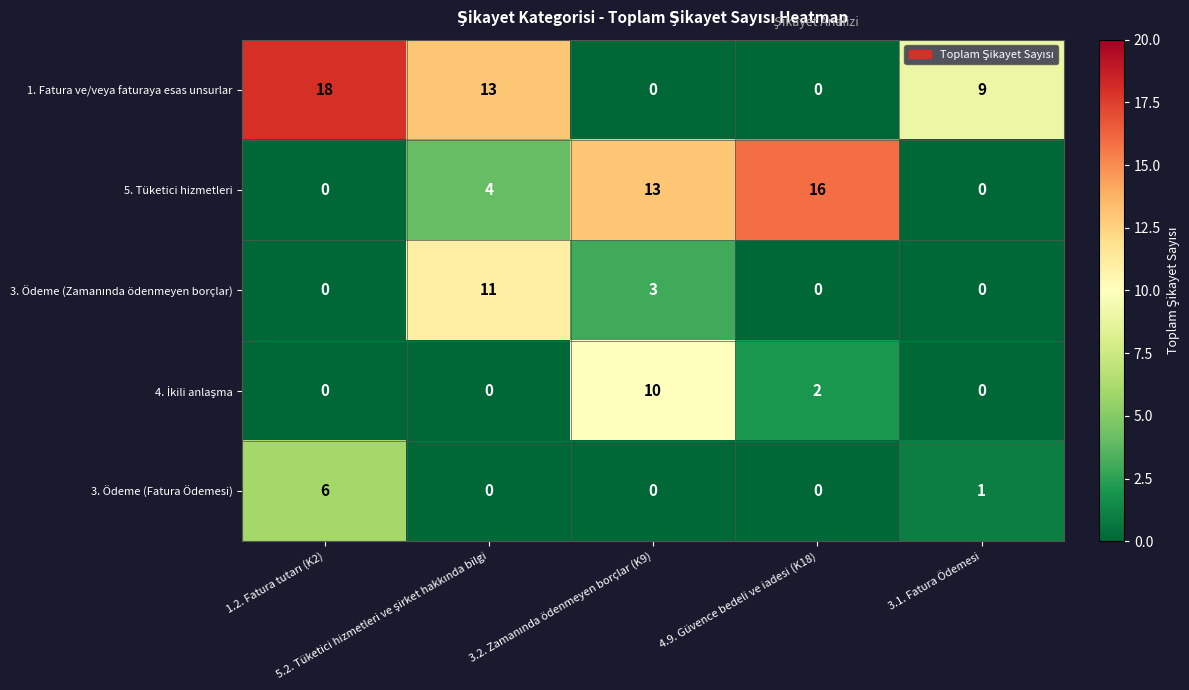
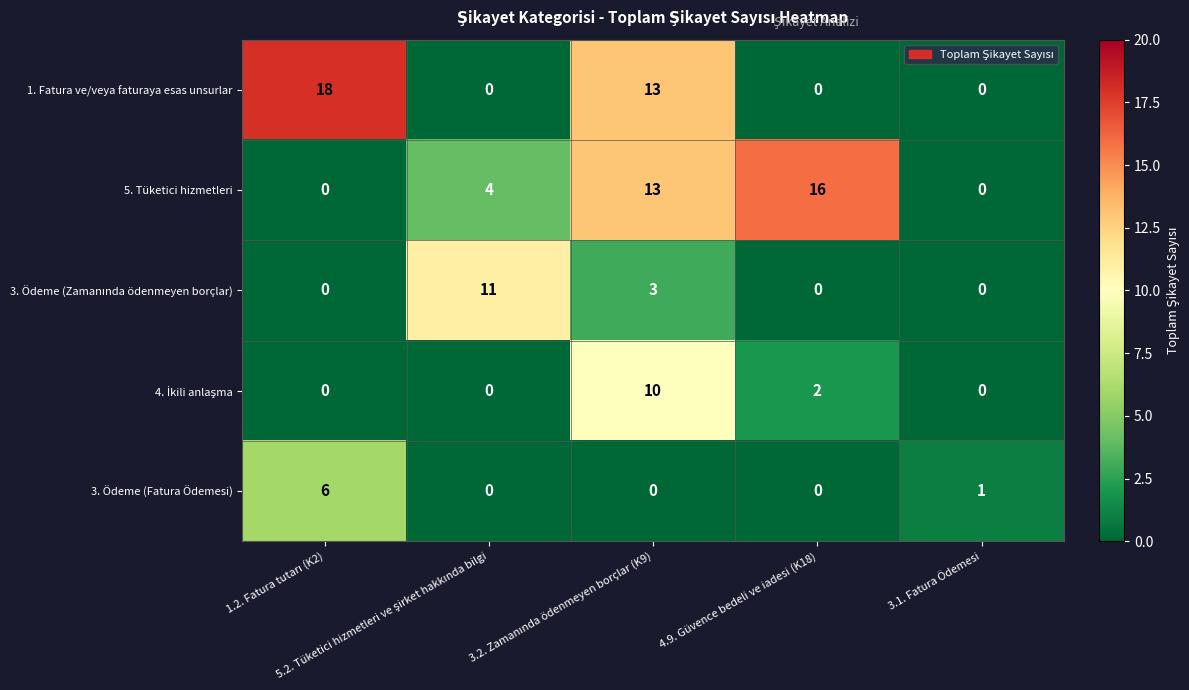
  {
    "1. Fatura ve/veya faturaya esas unsurlar": {
      "1.2. Fatura tutarı (K2)": 18,
-     "5.2. Tüketici hizmetleri ve şirket hakkında bilgi": 13,
-     "3.2. Zamanında ödenmeyen borçlar (K9)": 0,
+     "5.2. Tüketici hizmetleri ve şirket hakkında bilgi": 0,
+     "3.2. Zamanında ödenmeyen borçlar (K9)": 13,
      "4.9. Güvence bedeli ve iadesi (K18)": 0,
-     "3.1. Fatura Ödemesi": 9
+     "3.1. Fatura Ödemesi": 0
    },
    "5. Tüketici hizmetleri": {
      "1.2. Fatura tutarı (K2)": 0,
      "5.2. Tüketici hizmetleri ve şirket hakkında bilgi": 4,
      "3.2. Zamanında ödenmeyen borçlar (K9)": 13,
      "4.9. Güvence bedeli ve iadesi (K18)": 16,
      "3.1. Fatura Ödemesi": 0
    },
    "3. Ödeme (Zamanında ödenmeyen borçlar)": {
      "1.2. Fatura tutarı (K2)": 0,
      "5.2. Tüketici hizmetleri ve şirket hakkında bilgi": 11,
      "3.2. Zamanında ödenmeyen borçlar (K9)": 3,
      "4.9. Güvence bedeli ve iadesi (K18)": 0,
      "3.1. Fatura Ödemesi": 0
    },
    "4. İkili anlaşma": {
      "1.2. Fatura tutarı (K2)": 0,
      "5.2. Tüketici hizmetleri ve şirket hakkında bilgi": 0,
      "3.2. Zamanında ödenmeyen borçlar (K9)": 10,
      "4.9. Güvence bedeli ve iadesi (K18)": 2,
      "3.1. Fatura Ödemesi": 0
    },
    "3. Ödeme (Fatura Ödemesi)": {
      "1.2. Fatura tutarı (K2)": 6,
      "5.2. Tüketici hizmetleri ve şirket hakkında bilgi": 0,
      "3.2. Zamanında ödenmeyen borçlar (K9)": 0,
      "4.9. Güvence bedeli ve iadesi (K18)": 0,
      "3.1. Fatura Ödemesi": 1
    }
  }
